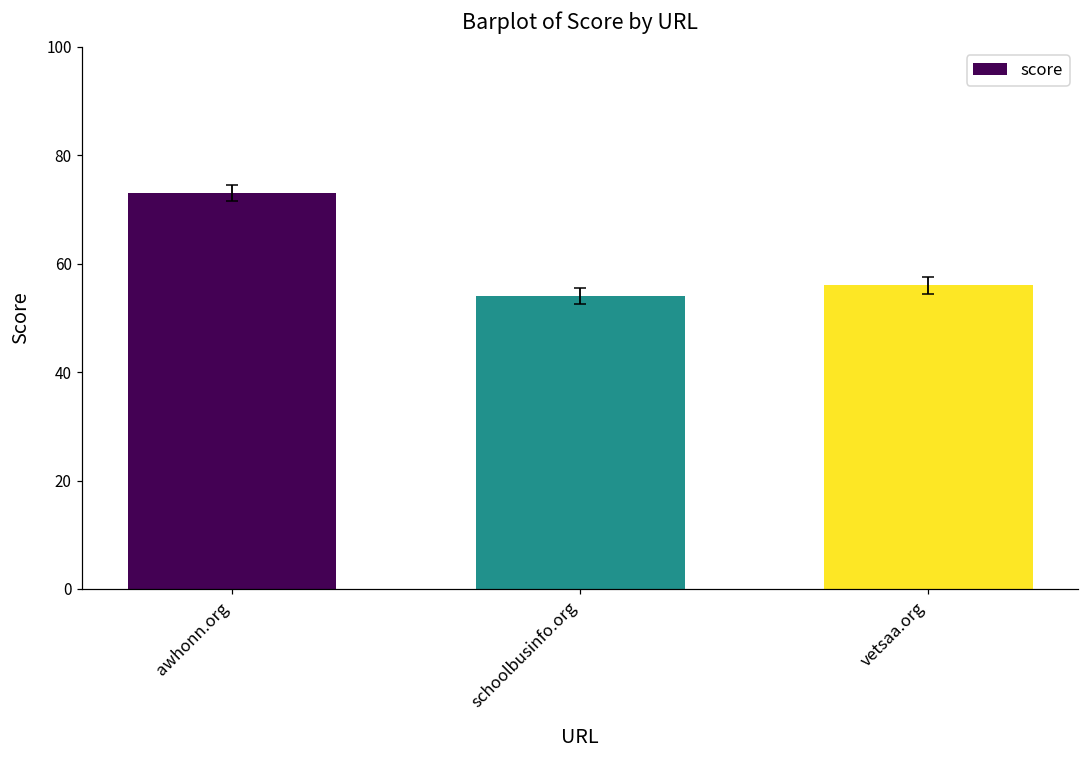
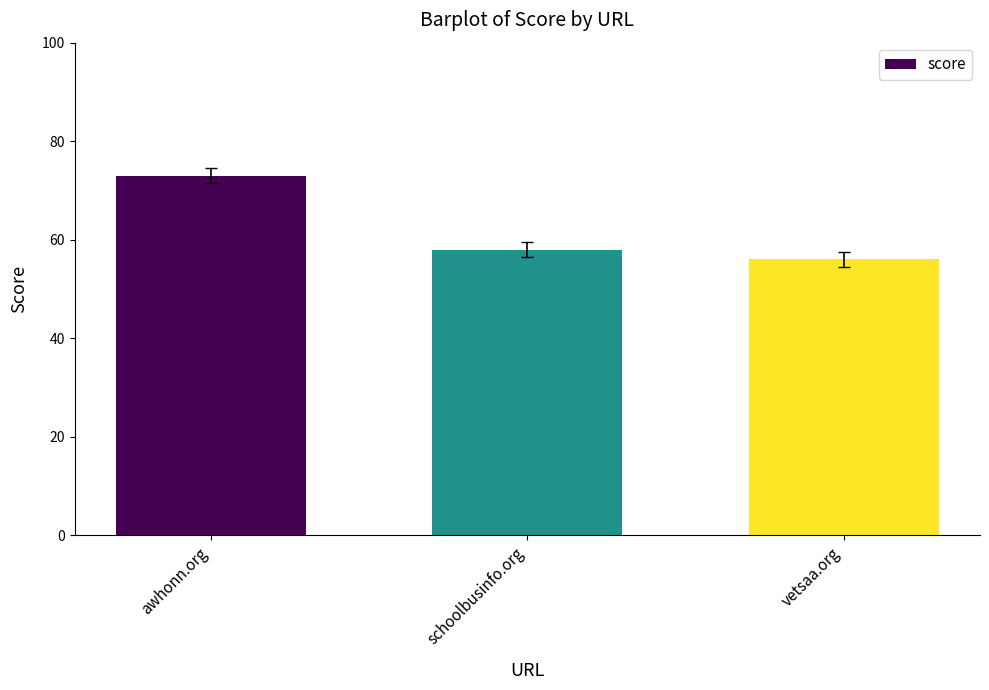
  {
    "score": {
      "awhonn.org": 73,
-     "schoolbusinfo.org": 54,
+     "schoolbusinfo.org": 58,
      "vetsaa.org": 56
    }
  }
